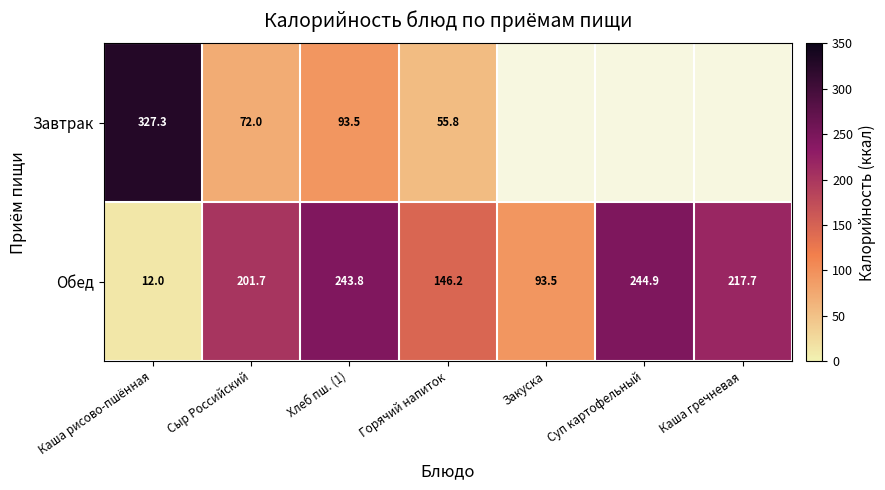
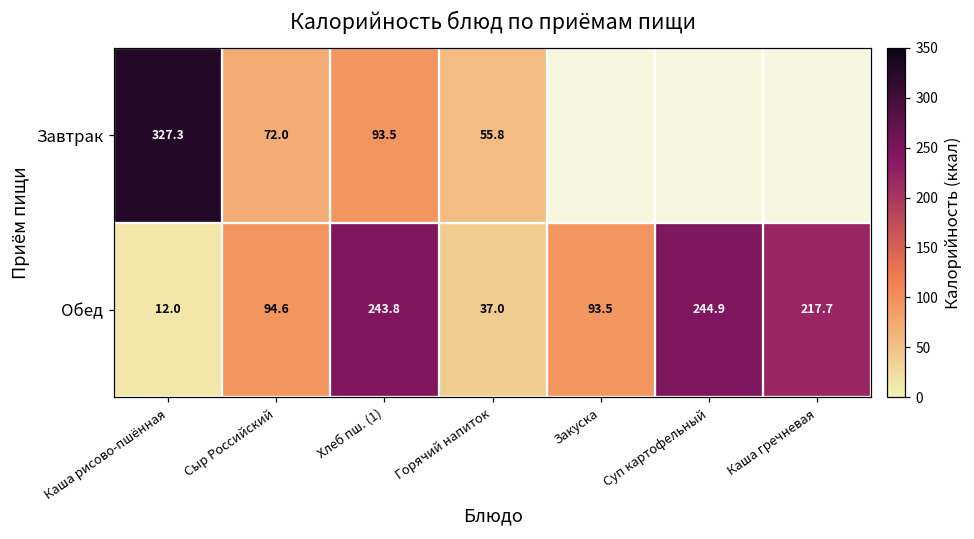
  {
    "Завтрак": {
      "Каша рисово-пшённая": 327.3,
      "Сыр Российский": 72.0,
      "Хлеб пш. (1)": 93.5,
      "Горячий напиток": 55.8
    },
    "Обед": {
      "Каша рисово-пшённая": 12.0,
-     "Сыр Российский": 201.7,
+     "Сыр Российский": 94.6,
      "Хлеб пш. (1)": 243.8,
-     "Горячий напиток": 146.2,
+     "Горячий напиток": 37.0,
      "Закуска": 93.5,
      "Суп картофельный": 244.9,
      "Каша гречневая": 217.7
    }
  }
